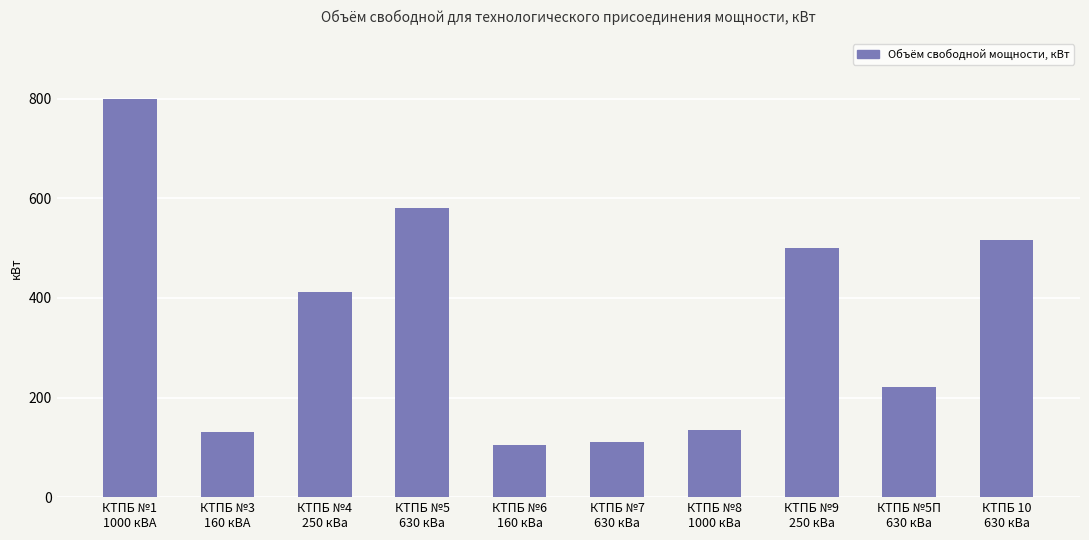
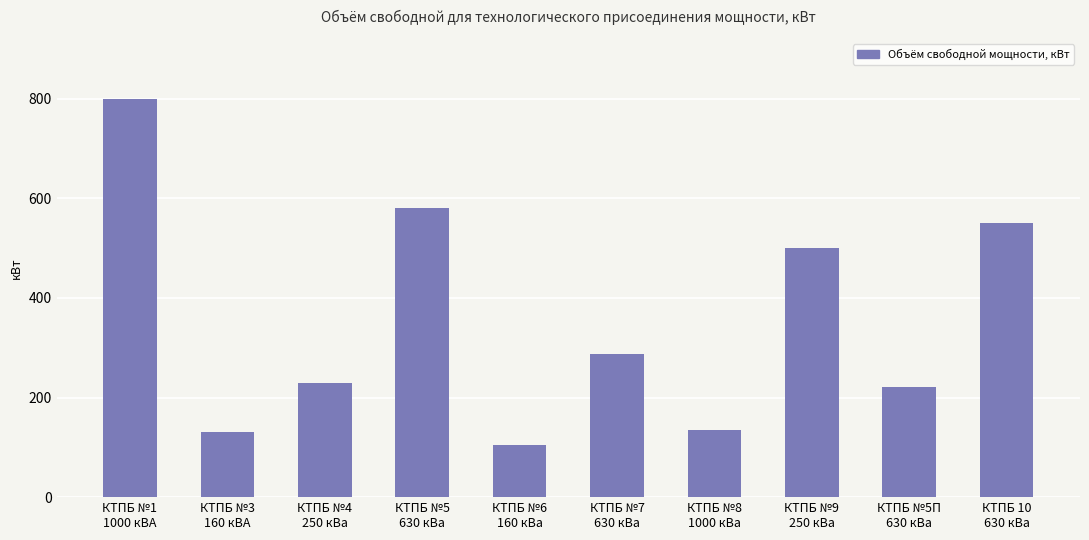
  {
    "КТПБ №1 1000 кВА": 800,
    "КТПБ №3 160 кВА": 130,
-   "КТПБ №4 250 кВа": 410,
+   "КТПБ №4 250 кВа": 230,
    "КТПБ №5 630 кВа": 580,
    "КТПБ №6 160 кВа": 110,
-   "КТПБ №7 630 кВа": 110,
+   "КТПБ №7 630 кВа": 290,
    "КТПБ №8 1000 кВа": 130,
    "КТПБ №9 250 кВа": 500,
    "КТПБ №5П 630 кВа": 220,
-   "КТПБ 10 630 кВа": 520
+   "КТПБ 10 630 кВа": 550
  }
